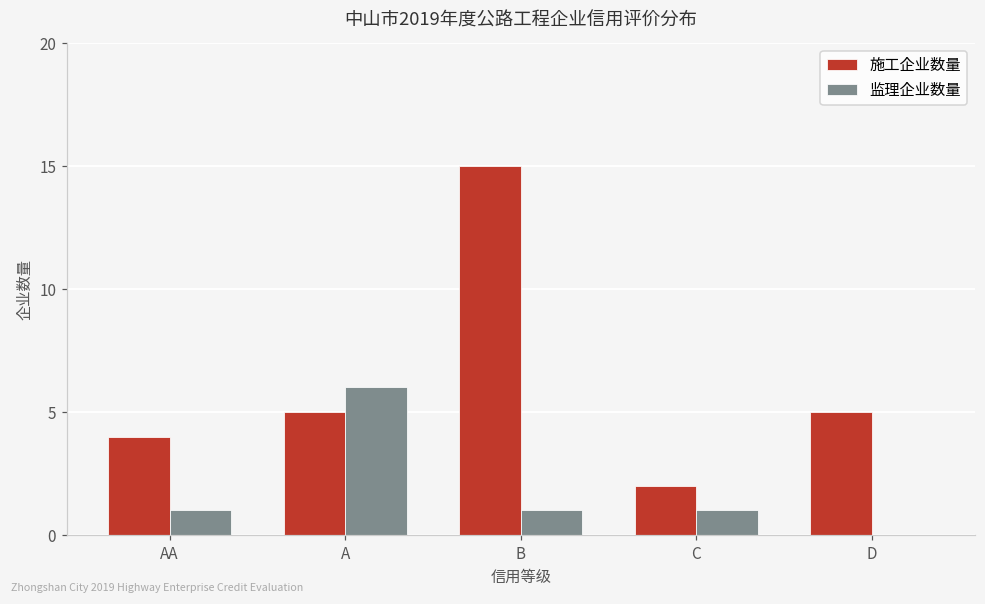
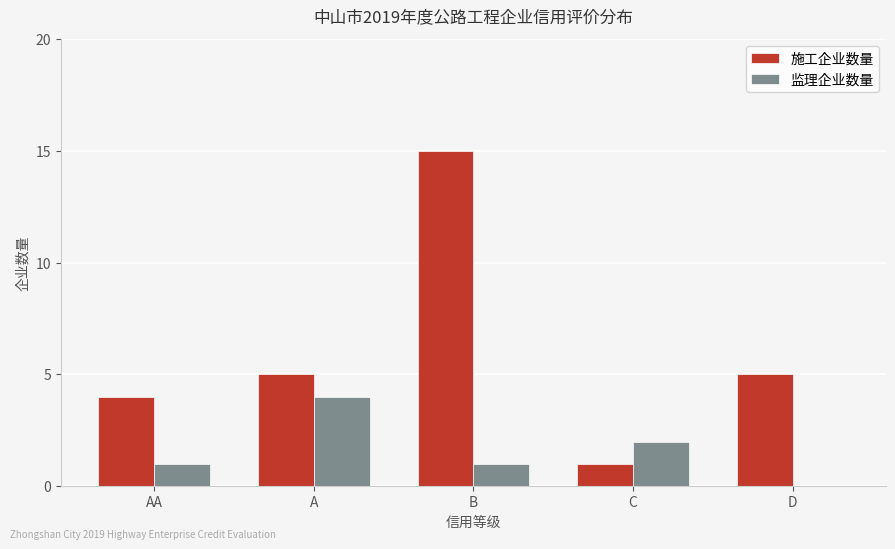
  {
    "施工企业数量": {
      "AA": 4,
      "A": 5,
      "B": 15,
-     "C": 2,
+     "C": 1,
      "D": 5
    },
    "监理企业数量": {
      "AA": 1,
-     "A": 6,
+     "A": 4,
      "B": 1,
-     "C": 1,
+     "C": 2,
      "D": 0
    }
  }
